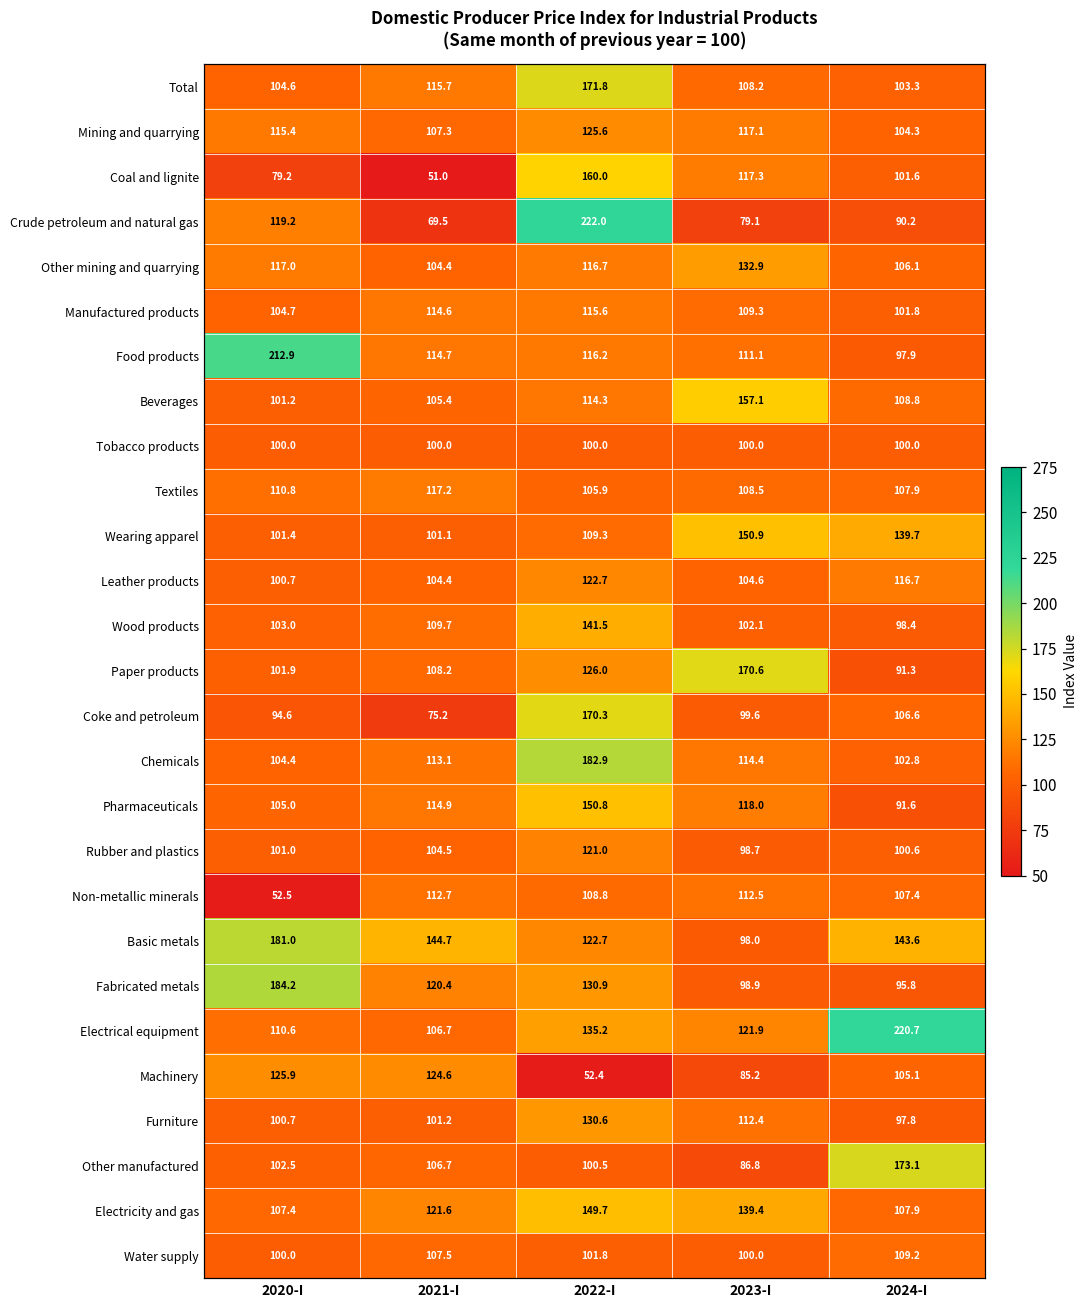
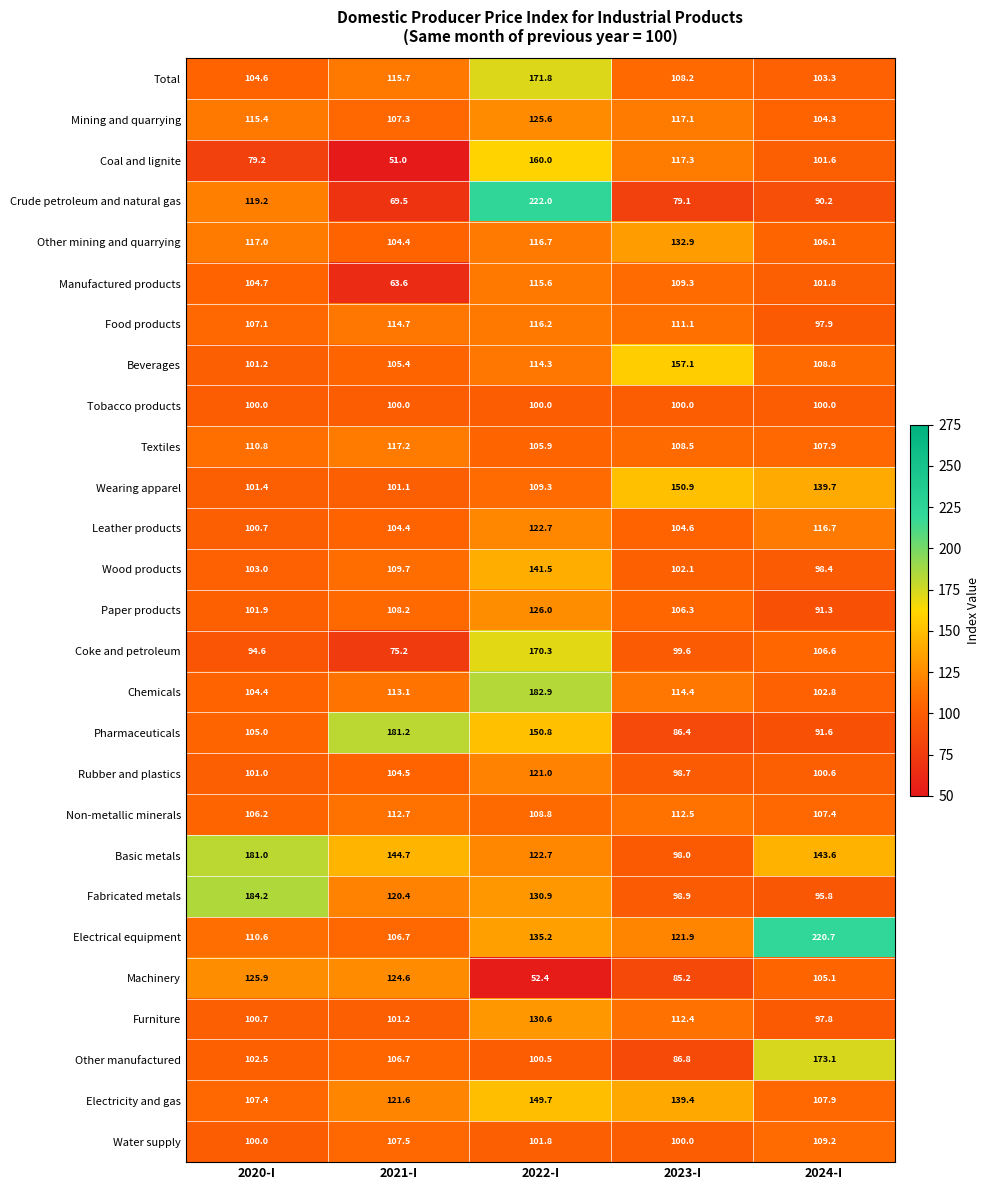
  {
    "Total": {
      "2020-I": 104.6,
      "2021-I": 115.7,
      "2022-I": 171.8,
      "2023-I": 108.2,
      "2024-I": 103.3
    },
    "Mining and quarrying": {
      "2020-I": 115.4,
      "2021-I": 107.3,
      "2022-I": 125.6,
      "2023-I": 117.1,
      "2024-I": 104.3
    },
    "Coal and lignite": {
      "2020-I": 79.2,
      "2021-I": 51.0,
      "2022-I": 160.0,
      "2023-I": 117.3,
      "2024-I": 101.6
    },
    "Crude petroleum and natural gas": {
      "2020-I": 119.2,
      "2021-I": 69.5,
      "2022-I": 222.0,
      "2023-I": 79.1,
      "2024-I": 90.2
    },
    "Other mining and quarrying": {
      "2020-I": 117.0,
      "2021-I": 104.4,
      "2022-I": 116.7,
      "2023-I": 132.9,
      "2024-I": 106.1
    },
    "Manufactured products": {
      "2020-I": 104.7,
-     "2021-I": 114.6,
+     "2021-I": 63.6,
      "2022-I": 115.6,
      "2023-I": 109.3,
      "2024-I": 101.8
    },
    "Food products": {
-     "2020-I": 212.9,
+     "2020-I": 107.1,
      "2021-I": 114.7,
      "2022-I": 116.2,
      "2023-I": 111.1,
      "2024-I": 97.9
    },
    "Beverages": {
      "2020-I": 101.2,
      "2021-I": 105.4,
      "2022-I": 114.3,
      "2023-I": 157.1,
      "2024-I": 108.8
    },
    "Tobacco products": {
      "2020-I": 100.0,
      "2021-I": 100.0,
      "2022-I": 100.0,
      "2023-I": 100.0,
      "2024-I": 100.0
    },
    "Textiles": {
      "2020-I": 110.8,
      "2021-I": 117.2,
      "2022-I": 105.9,
      "2023-I": 108.5,
      "2024-I": 107.9
    },
    "Wearing apparel": {
      "2020-I": 101.4,
      "2021-I": 101.1,
      "2022-I": 109.3,
      "2023-I": 150.9,
      "2024-I": 139.7
    },
    "Leather products": {
      "2020-I": 100.7,
      "2021-I": 104.4,
      "2022-I": 122.7,
      "2023-I": 104.6,
      "2024-I": 116.7
    },
    "Wood products": {
      "2020-I": 103.0,
      "2021-I": 109.7,
      "2022-I": 141.5,
      "2023-I": 102.1,
      "2024-I": 98.4
    },
    "Paper products": {
      "2020-I": 101.9,
      "2021-I": 108.2,
      "2022-I": 126.0,
-     "2023-I": 170.6,
+     "2023-I": 106.3,
      "2024-I": 91.3
    },
    "Coke and petroleum": {
      "2020-I": 94.6,
      "2021-I": 75.2,
      "2022-I": 170.3,
      "2023-I": 99.6,
      "2024-I": 106.6
    },
    "Chemicals": {
      "2020-I": 104.4,
      "2021-I": 113.1,
      "2022-I": 182.9,
      "2023-I": 114.4,
      "2024-I": 102.8
    },
    "Pharmaceuticals": {
      "2020-I": 105.0,
-     "2021-I": 114.9,
+     "2021-I": 181.2,
      "2022-I": 150.8,
-     "2023-I": 118.0,
+     "2023-I": 86.4,
      "2024-I": 91.6
    },
    "Rubber and plastics": {
      "2020-I": 101.0,
      "2021-I": 104.5,
      "2022-I": 121.0,
      "2023-I": 98.7,
      "2024-I": 100.6
    },
    "Non-metallic minerals": {
-     "2020-I": 52.5,
+     "2020-I": 106.2,
      "2021-I": 112.7,
      "2022-I": 108.8,
      "2023-I": 112.5,
      "2024-I": 107.4
    },
    "Basic metals": {
      "2020-I": 181.0,
      "2021-I": 144.7,
      "2022-I": 122.7,
      "2023-I": 98.0,
      "2024-I": 143.6
    },
    "Fabricated metals": {
      "2020-I": 184.2,
      "2021-I": 120.4,
      "2022-I": 130.9,
      "2023-I": 98.9,
      "2024-I": 95.8
    },
    "Electrical equipment": {
      "2020-I": 110.6,
      "2021-I": 106.7,
      "2022-I": 135.2,
      "2023-I": 121.9,
      "2024-I": 220.7
    },
    "Machinery": {
      "2020-I": 125.9,
      "2021-I": 124.6,
      "2022-I": 52.4,
      "2023-I": 85.2,
      "2024-I": 105.1
    },
    "Furniture": {
      "2020-I": 100.7,
      "2021-I": 101.2,
      "2022-I": 130.6,
      "2023-I": 112.4,
      "2024-I": 97.8
    },
    "Other manufactured": {
      "2020-I": 102.5,
      "2021-I": 106.7,
      "2022-I": 100.5,
      "2023-I": 86.8,
      "2024-I": 173.1
    },
    "Electricity and gas": {
      "2020-I": 107.4,
      "2021-I": 121.6,
      "2022-I": 149.7,
      "2023-I": 139.4,
      "2024-I": 107.9
    },
    "Water supply": {
      "2020-I": 100.0,
      "2021-I": 107.5,
      "2022-I": 101.8,
      "2023-I": 100.0,
      "2024-I": 109.2
    }
  }
